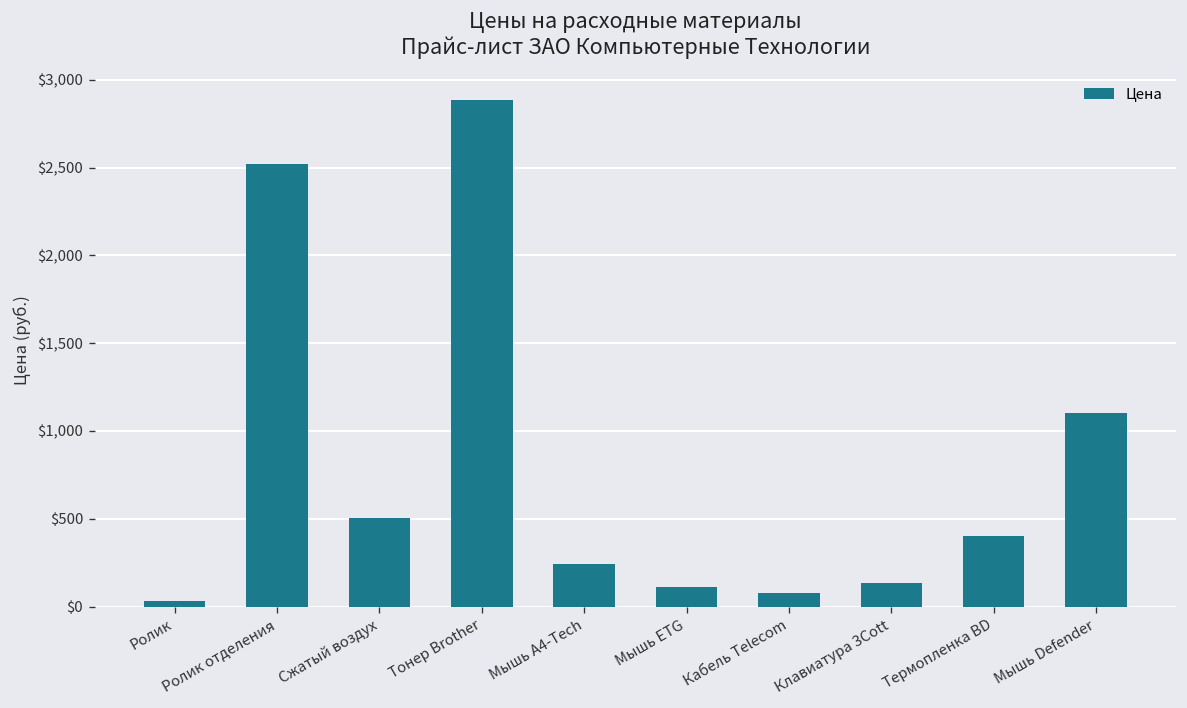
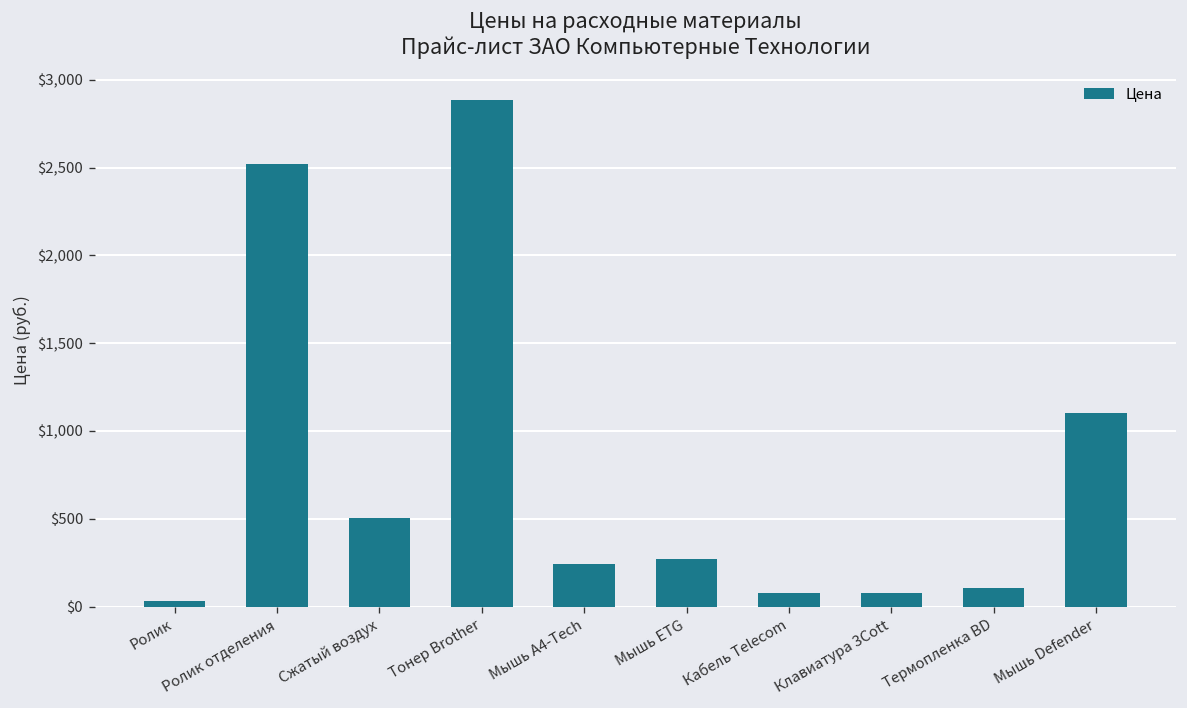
  {
    "Ролик": "$30",
    "Ролик отделения": "$2,520",
    "Сжатый воздух": "$500",
    "Тонер Brother": "$2,890",
    "Мышь A4-Tech": "$240",
-   "Мышь ETG": "$110",
+   "Мышь ETG": "$270",
    "Кабель Telecom": "$80",
-   "Клавиатура 3Cott": "$130",
-   "Термопленка BD": "$400",
+   "Клавиатура 3Cott": "$80",
+   "Термопленка BD": "$110",
    "Мышь Defender": "$1,100"
  }
